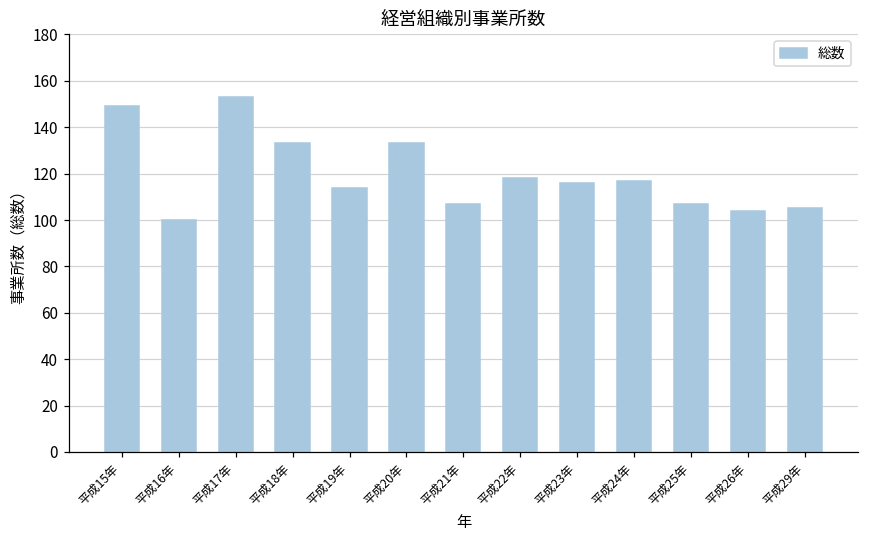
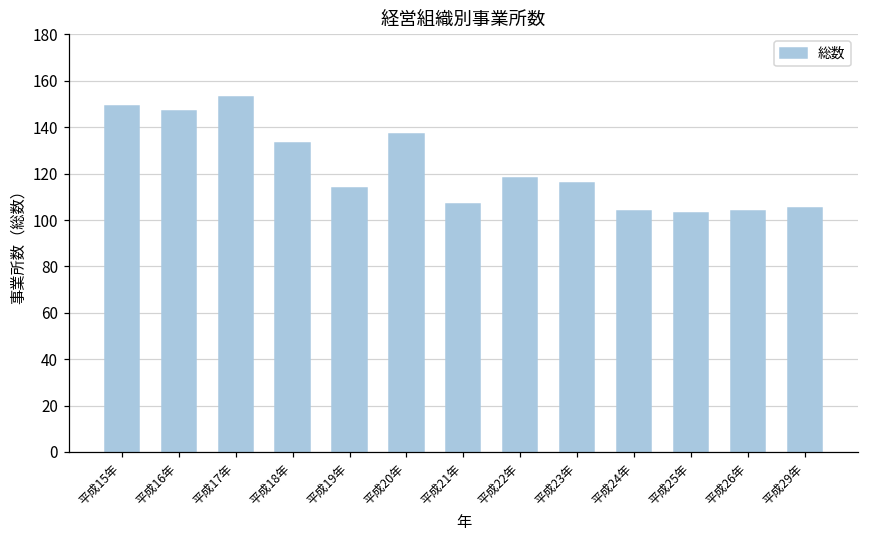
  {
    "平成15年": 149,
-   "平成16年": 100,
+   "平成16年": 147,
    "平成17年": 153,
    "平成18年": 133,
    "平成19年": 114,
-   "平成20年": 133,
+   "平成20年": 137,
    "平成21年": 107,
    "平成22年": 118,
    "平成23年": 116,
-   "平成24年": 117,
-   "平成25年": 107,
+   "平成24年": 104,
+   "平成25年": 103,
    "平成26年": 104,
    "平成29年": 105
  }
